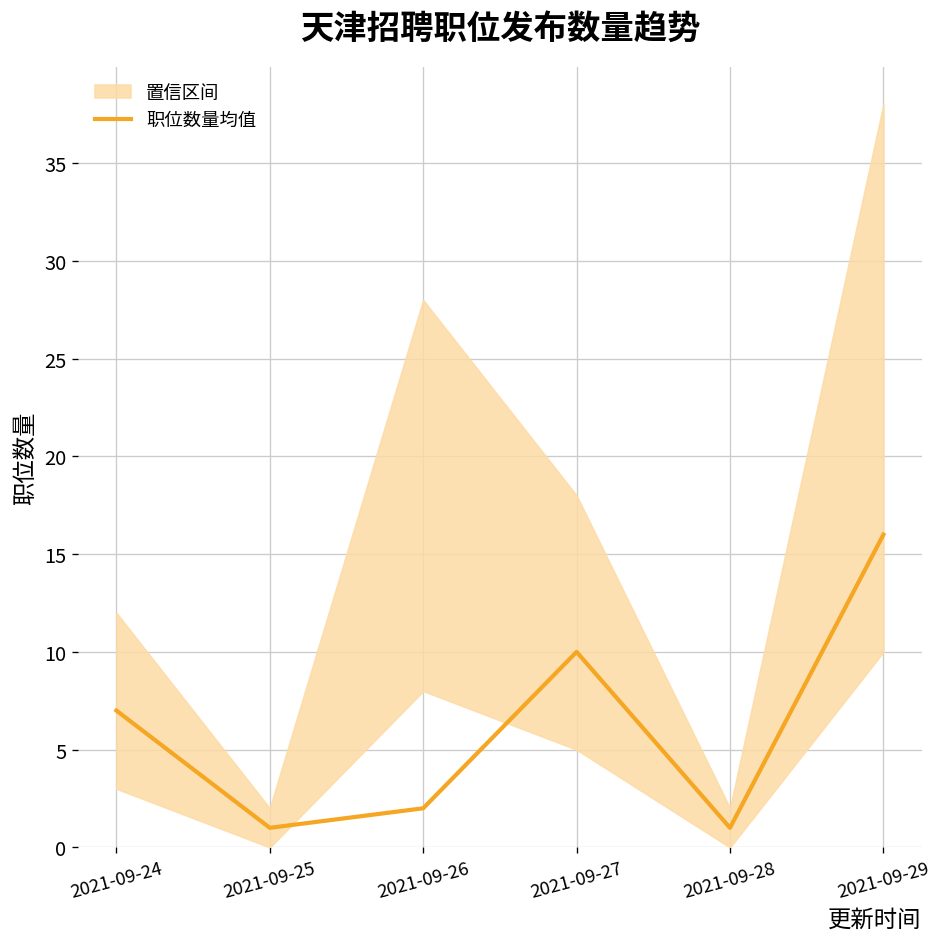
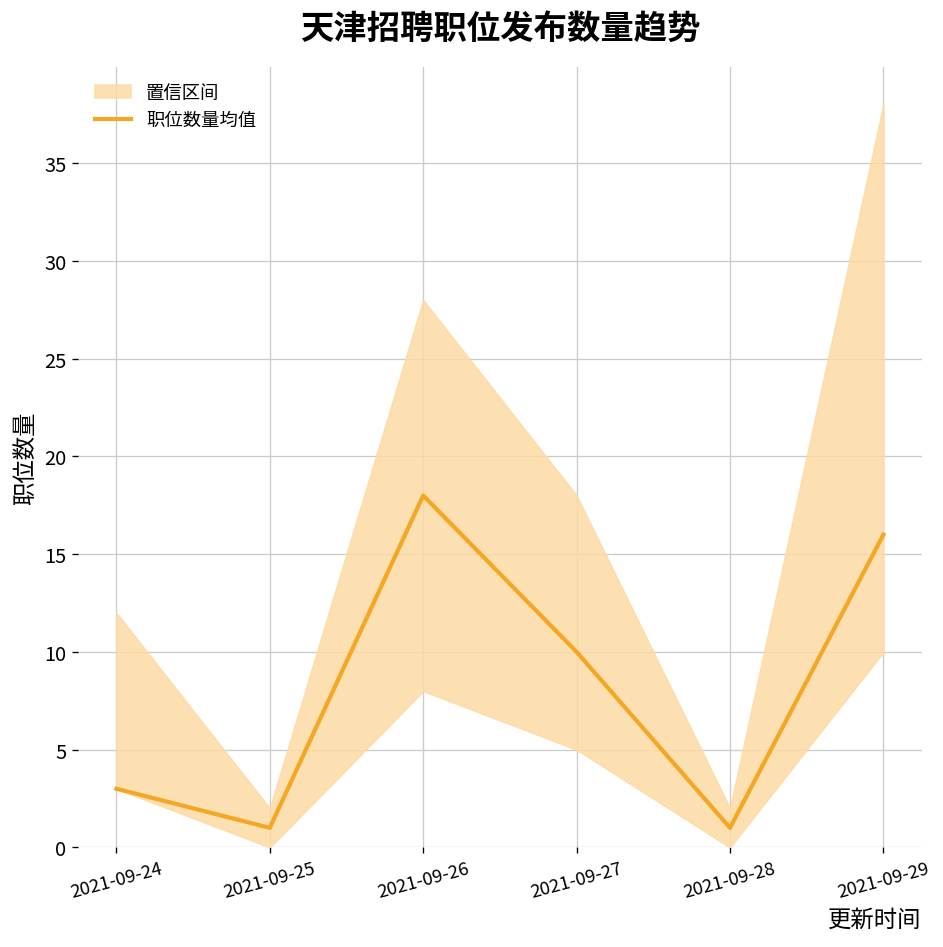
  {
    "职位数量均值": {
-     "2021-09-24": 7,
+     "2021-09-24": 3,
      "2021-09-25": 1,
-     "2021-09-26": 2,
+     "2021-09-26": 18,
      "2021-09-27": 10,
      "2021-09-28": 1,
      "2021-09-29": 16
    }
  }
